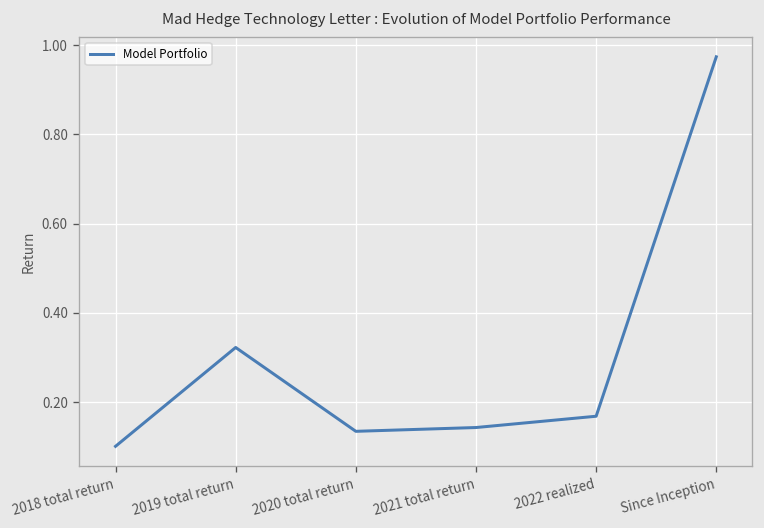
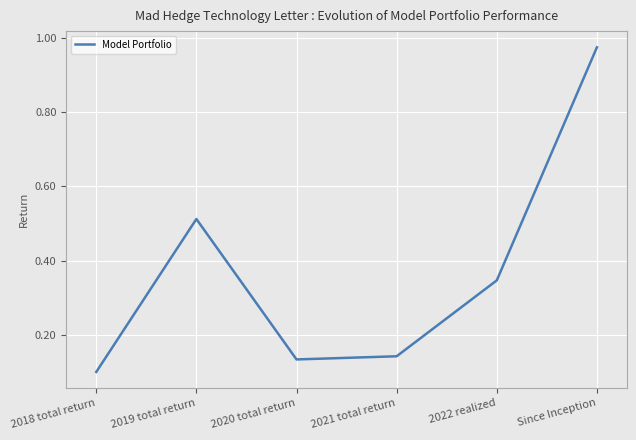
  {
    "2018 total return": 0.10,
-   "2019 total return": 0.32,
+   "2019 total return": 0.51,
    "2020 total return": 0.14,
    "2021 total return": 0.14,
-   "2022 realized": 0.17,
+   "2022 realized": 0.35,
    "Since Inception": 0.97
  }
